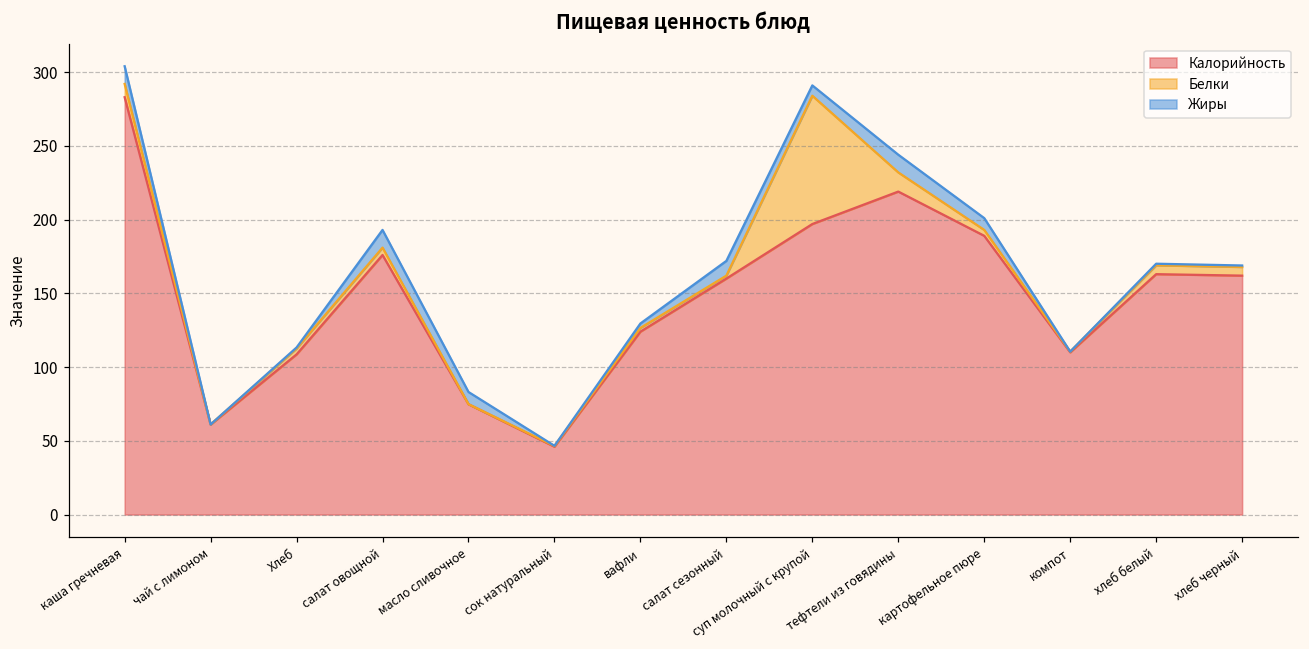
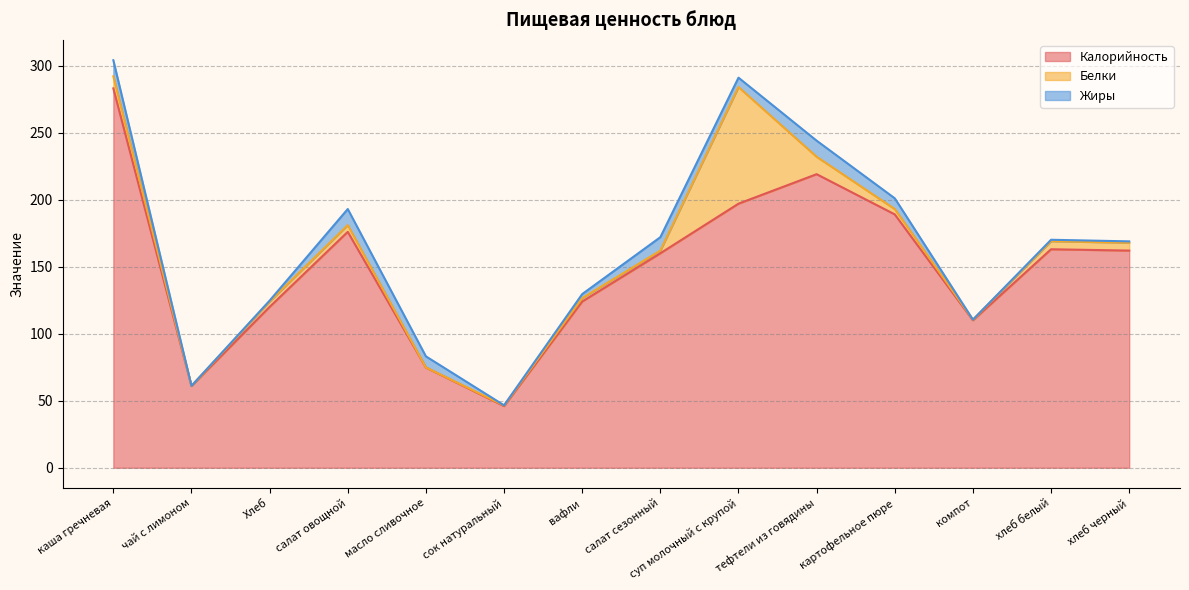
  {
    "Калорийность": {
      "каша гречневая": 283,
-     "Хлеб": 109,
+     "Хлеб": 120,
      "салат овощной": 176,
      "вафли": 124,
      "салат сезонный": 160,
      "суп молочный с крупой": 197,
      "тефтели из говядины": 219,
      "картофельное пюре": 189,
      "хлеб белый": 163,
      "хлеб черный": 162
    },
    "Белки": {
      "каша гречневая": 9,
      "салат овощной": 5,
      "вафли": 3,
      "салат сезонный": 2,
      "суп молочный с крупой": 87,
      "тефтели из говядины": 13,
      "картофельное пюре": 4
    },
    "Жиры": {
      "каша гречневая": 12,
      "салат овощной": 12,
      "масло сливочное": 8,
      "вафли": 3,
      "салат сезонный": 10,
      "суп молочный с крупой": 7,
      "тефтели из говядины": 12,
      "картофельное пюре": 8
    }
  }
